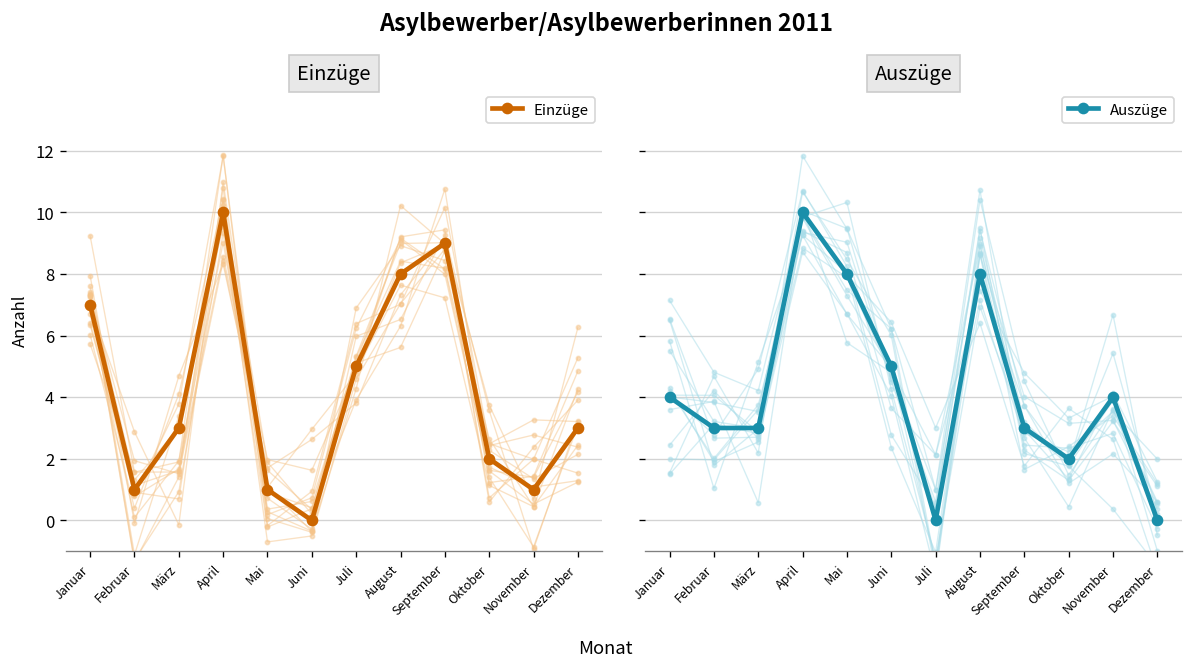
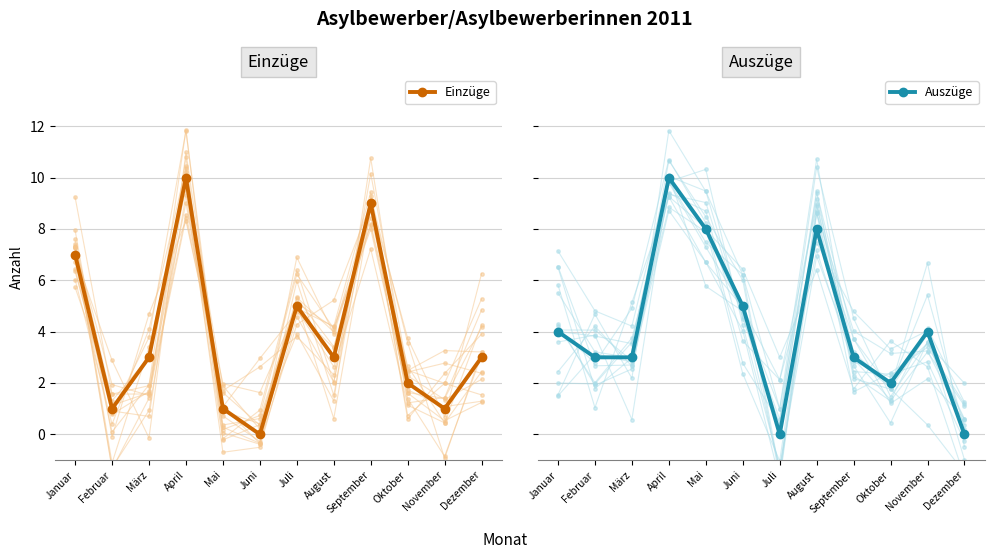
  {
    "Einzüge": {
      "Einzüge": {
        "Juni": 0,
-       "August": 8,
+       "August": 3,
        "Oktober": 2
      }
    }
  }
